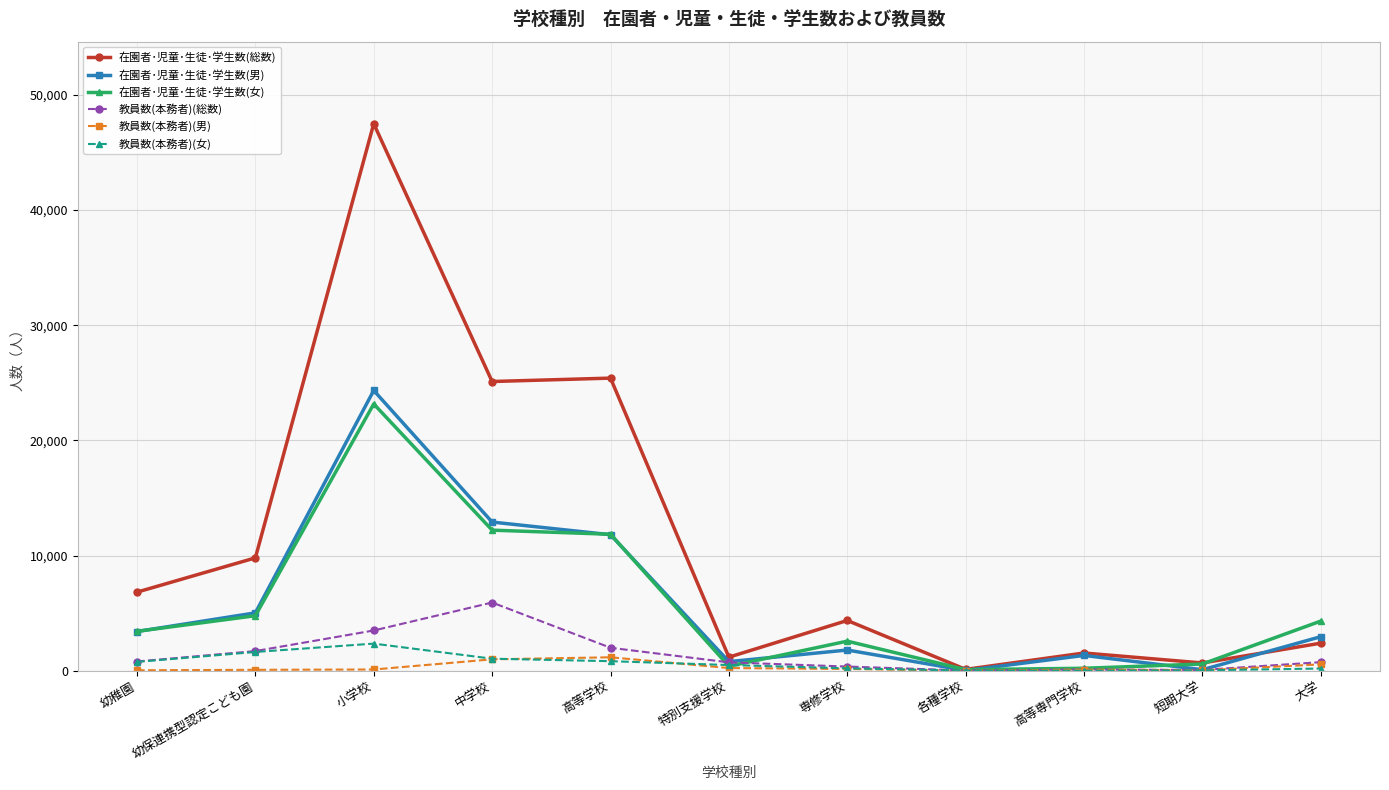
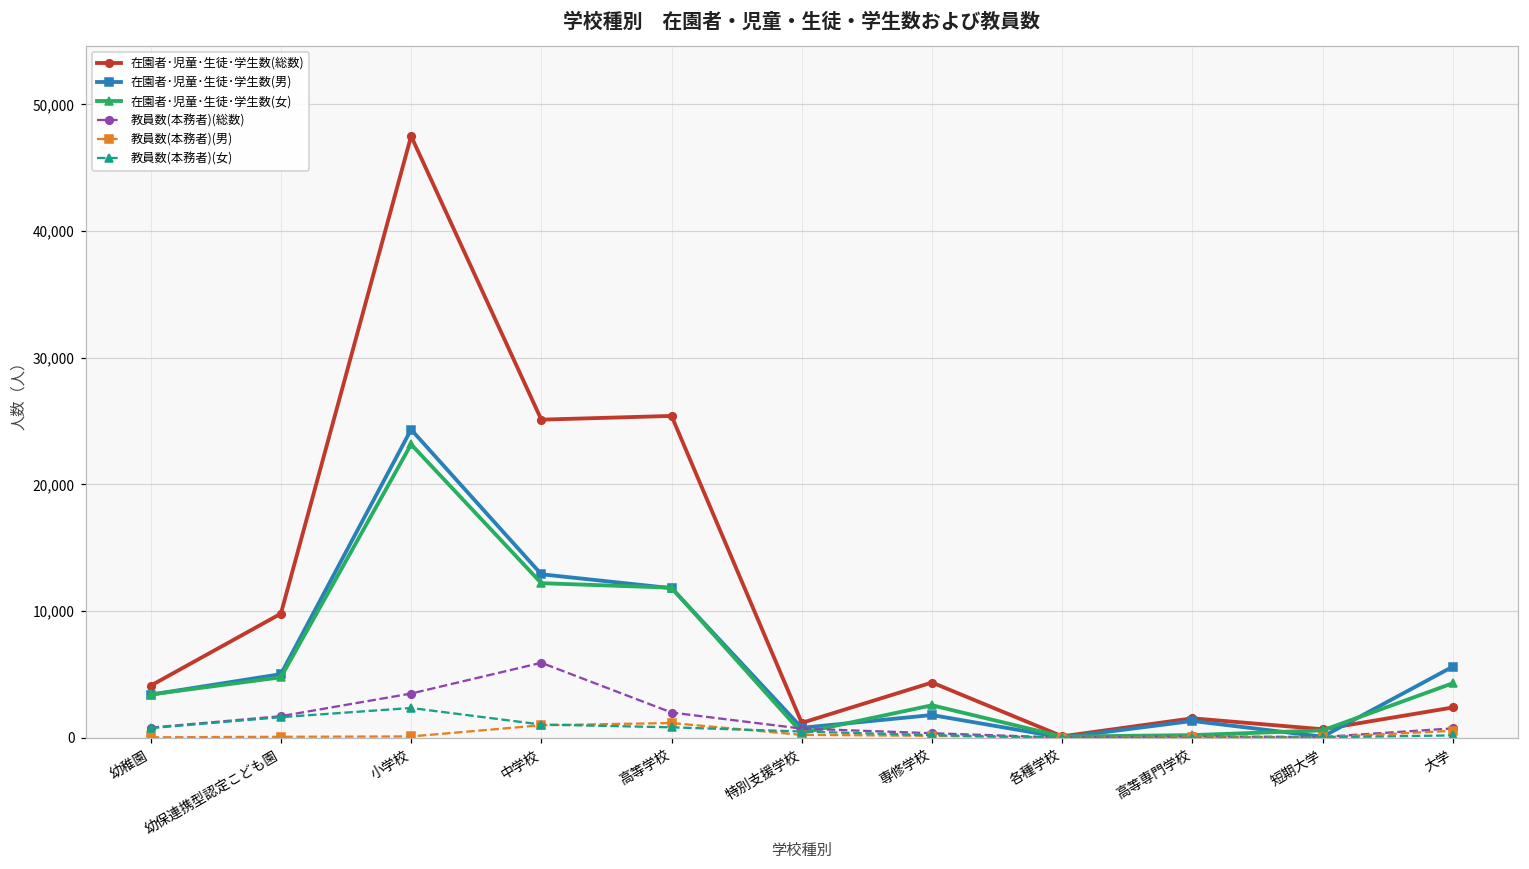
  {
    "在園者･児童･生徒･学生数(総数)": {
-     "幼稚園": "6,800",
+     "幼稚園": "4,100",
      "幼保連携型認定こども園": "9,800",
      "小学校": "47,500",
      "中学校": "25,100",
      "高等学校": "25,400",
      "特別支援学校": "1,200",
      "専修学校": "4,400",
      "大学": "2,400"
    },
    "在園者･児童･生徒･学生数(男)": {
      "幼保連携型認定こども園": "5,000",
      "小学校": "24,300",
      "中学校": "12,900",
      "専修学校": "1,800",
-     "大学": "3,000"
+     "大学": "5,600"
    },
    "教員数(本務者)(総数)": {
      "小学校": "3,500",
      "中学校": "5,900",
      "高等学校": "2,000"
    },
    "教員数(本務者)(男)": {
      "幼稚園": "0",
      "幼保連携型認定こども園": "100",
      "小学校": "100",
      "高等学校": "1,200"
    }
  }
